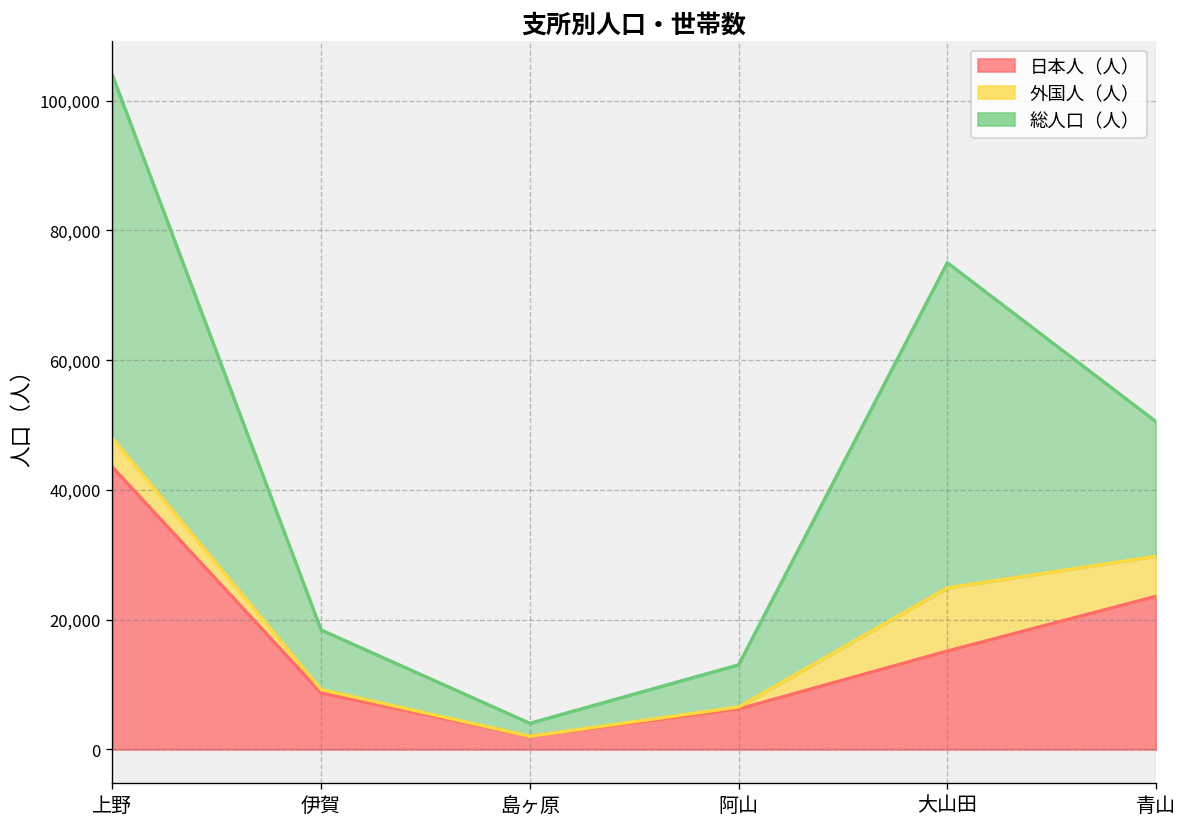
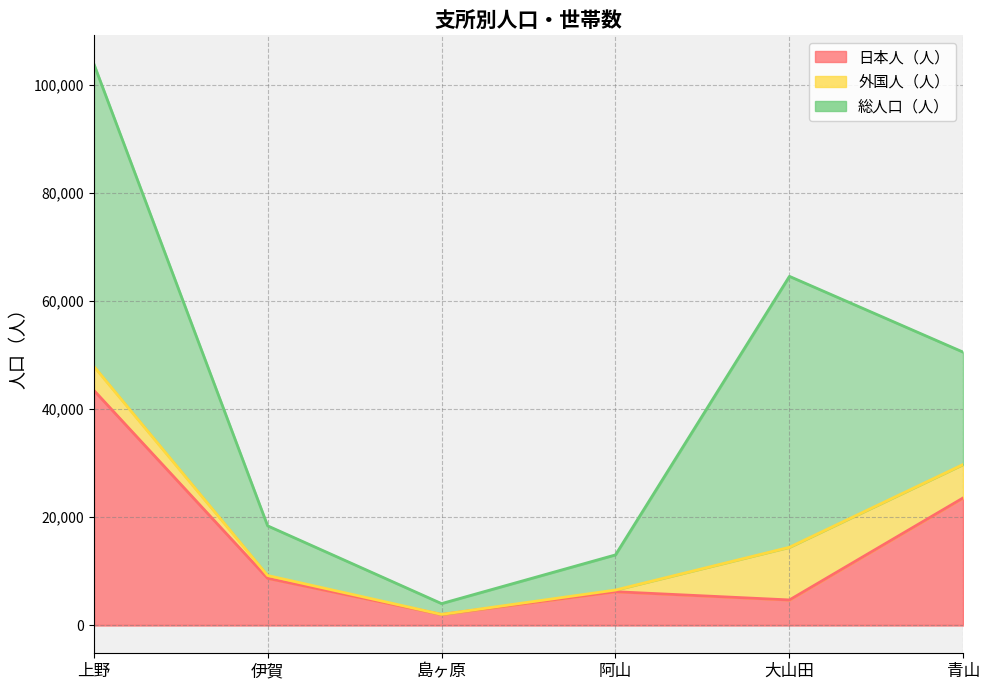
  {
    "日本人（人）": {
      "上野": "43,000",
      "伊賀": "9,000",
-     "大山田": "15,000",
+     "大山田": "5,000",
      "青山": "24,000"
    },
    "外国人（人）": {
      "上野": "4,000",
      "伊賀": "1,000",
      "大山田": "10,000",
      "青山": "6,000"
    },
    "総人口（人）": {
      "上野": "56,000",
      "伊賀": "9,000",
      "島ヶ原": "2,000",
      "阿山": "7,000",
      "大山田": "50,000",
      "青山": "21,000"
    }
  }
